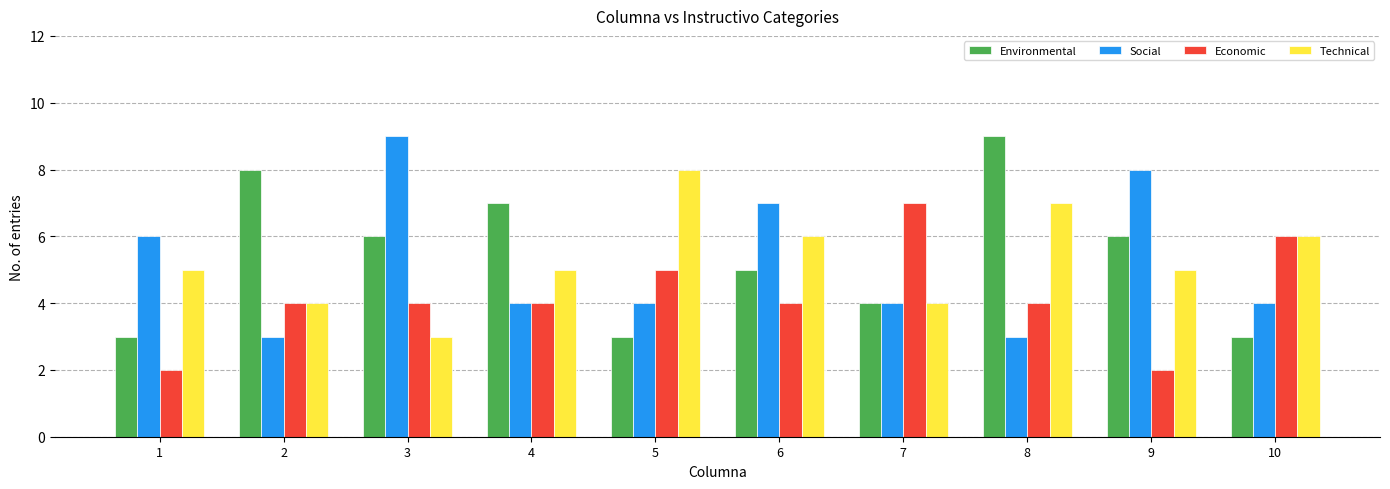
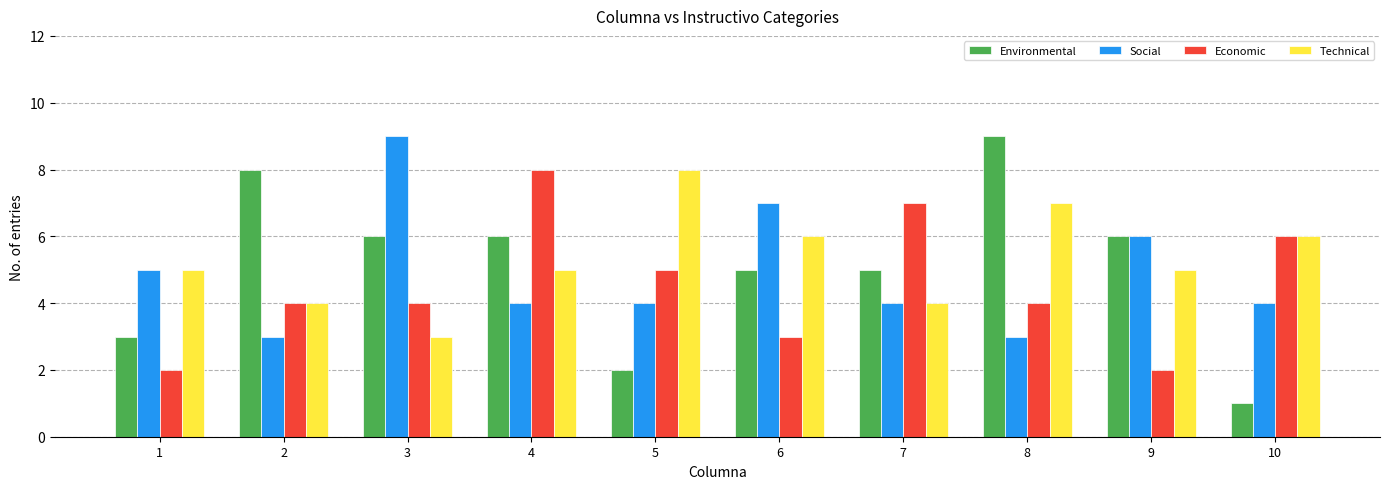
  {
    "Environmental": {
      "1": 3,
      "2": 8,
      "3": 6,
-     "4": 7,
-     "5": 3,
+     "4": 6,
+     "5": 2,
      "6": 5,
-     "7": 4,
+     "7": 5,
      "8": 9,
      "9": 6,
-     "10": 3
+     "10": 1
    },
    "Social": {
-     "1": 6,
+     "1": 5,
      "2": 3,
      "3": 9,
      "4": 4,
      "5": 4,
      "6": 7,
      "7": 4,
      "8": 3,
-     "9": 8,
+     "9": 6,
      "10": 4
    },
    "Economic": {
      "1": 2,
      "2": 4,
      "3": 4,
-     "4": 4,
+     "4": 8,
      "5": 5,
-     "6": 4,
+     "6": 3,
      "7": 7,
      "8": 4,
      "9": 2,
      "10": 6
    },
    "Technical": {
      "1": 5,
      "2": 4,
      "3": 3,
      "4": 5,
      "5": 8,
      "6": 6,
      "7": 4,
      "8": 7,
      "9": 5,
      "10": 6
    }
  }
